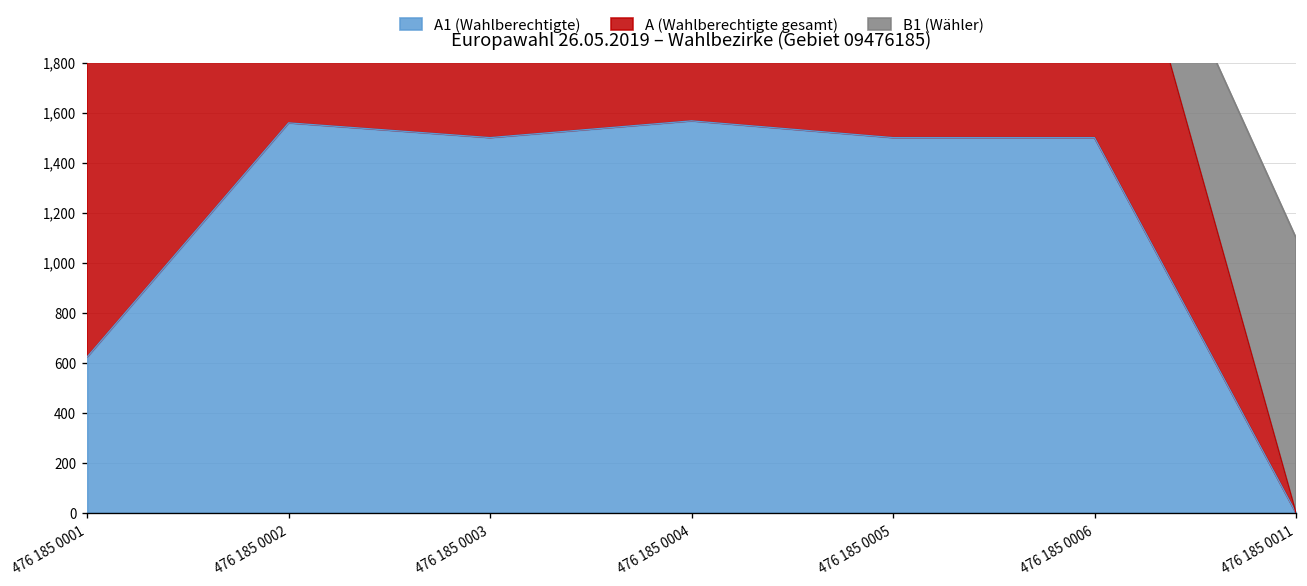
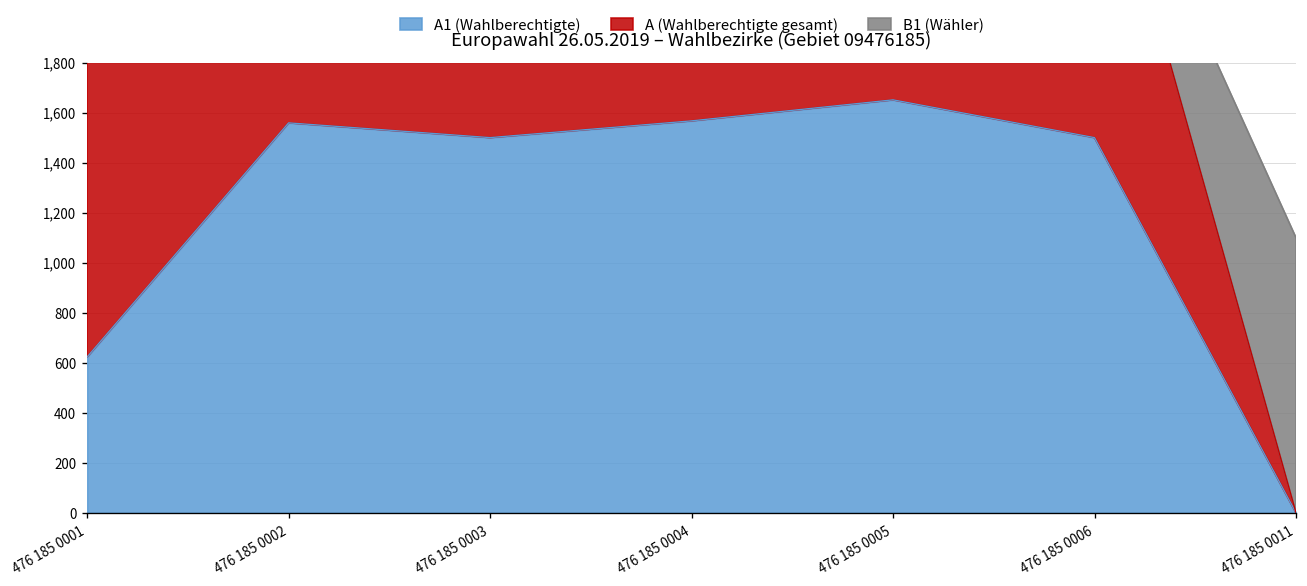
  {
    "A1 (Wahlberechtigte)": {
      "476 185 0001": "620",
      "476 185 0002": "1,560",
      "476 185 0003": "1,500",
      "476 185 0004": "1,570",
-     "476 185 0005": "1,500",
+     "476 185 0005": "1,650",
      "476 185 0006": "1,500"
    },
    "B1 (Wähler)": {
      "476 185 0011": "1,100"
    }
  }
